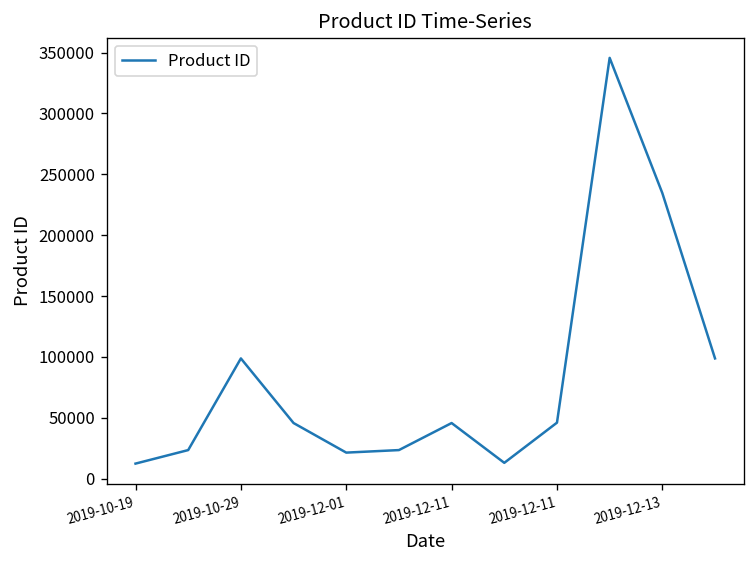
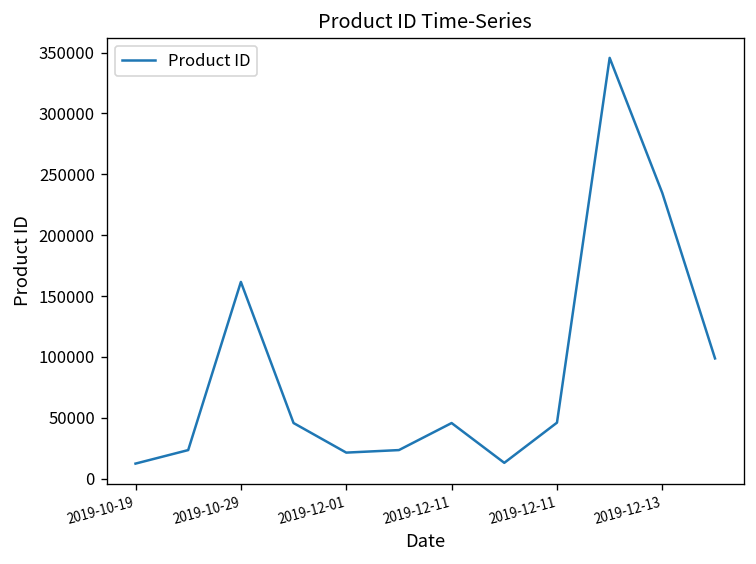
  {
    "2019-10-19": 12000,
-   "2019-10-29": 99000,
+   "2019-10-29": 162000,
    "2019-12-01": 21000
  }
